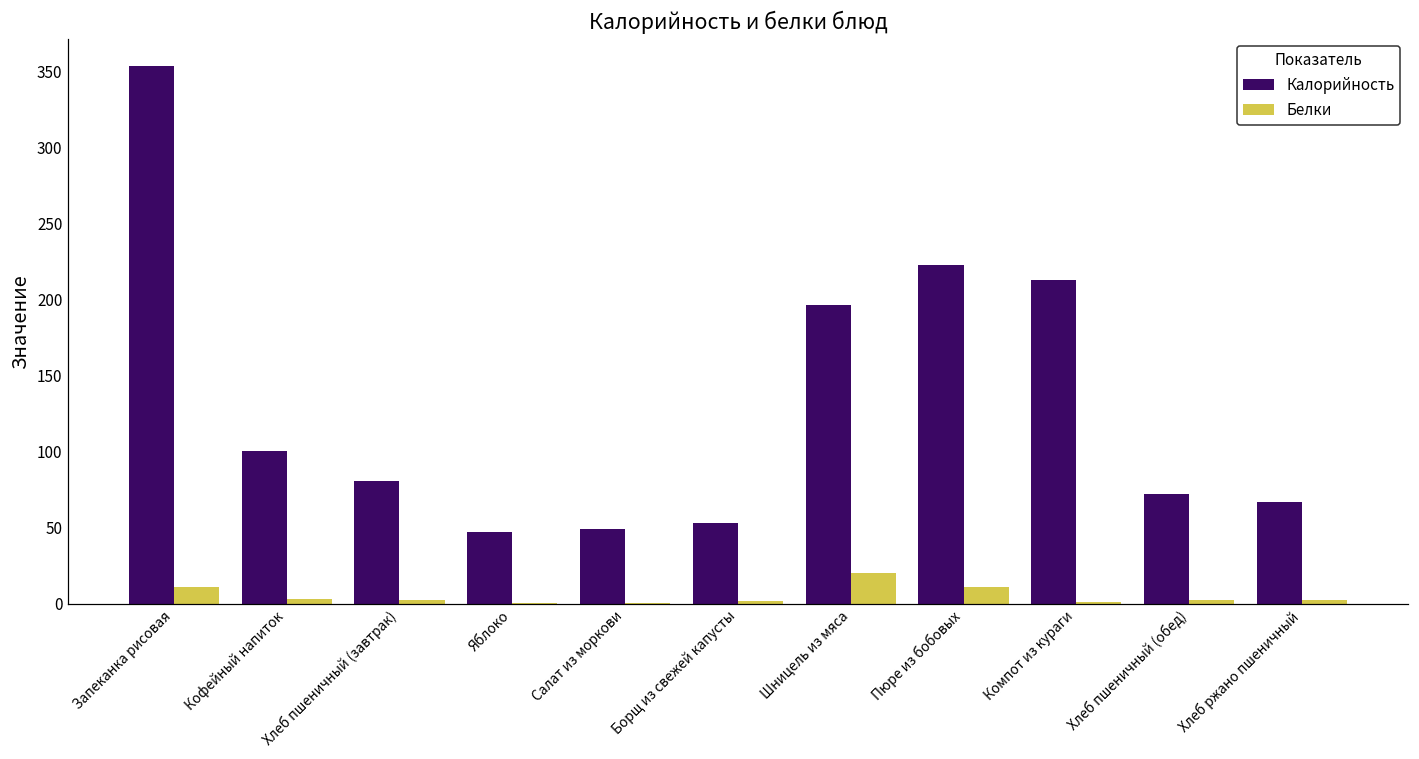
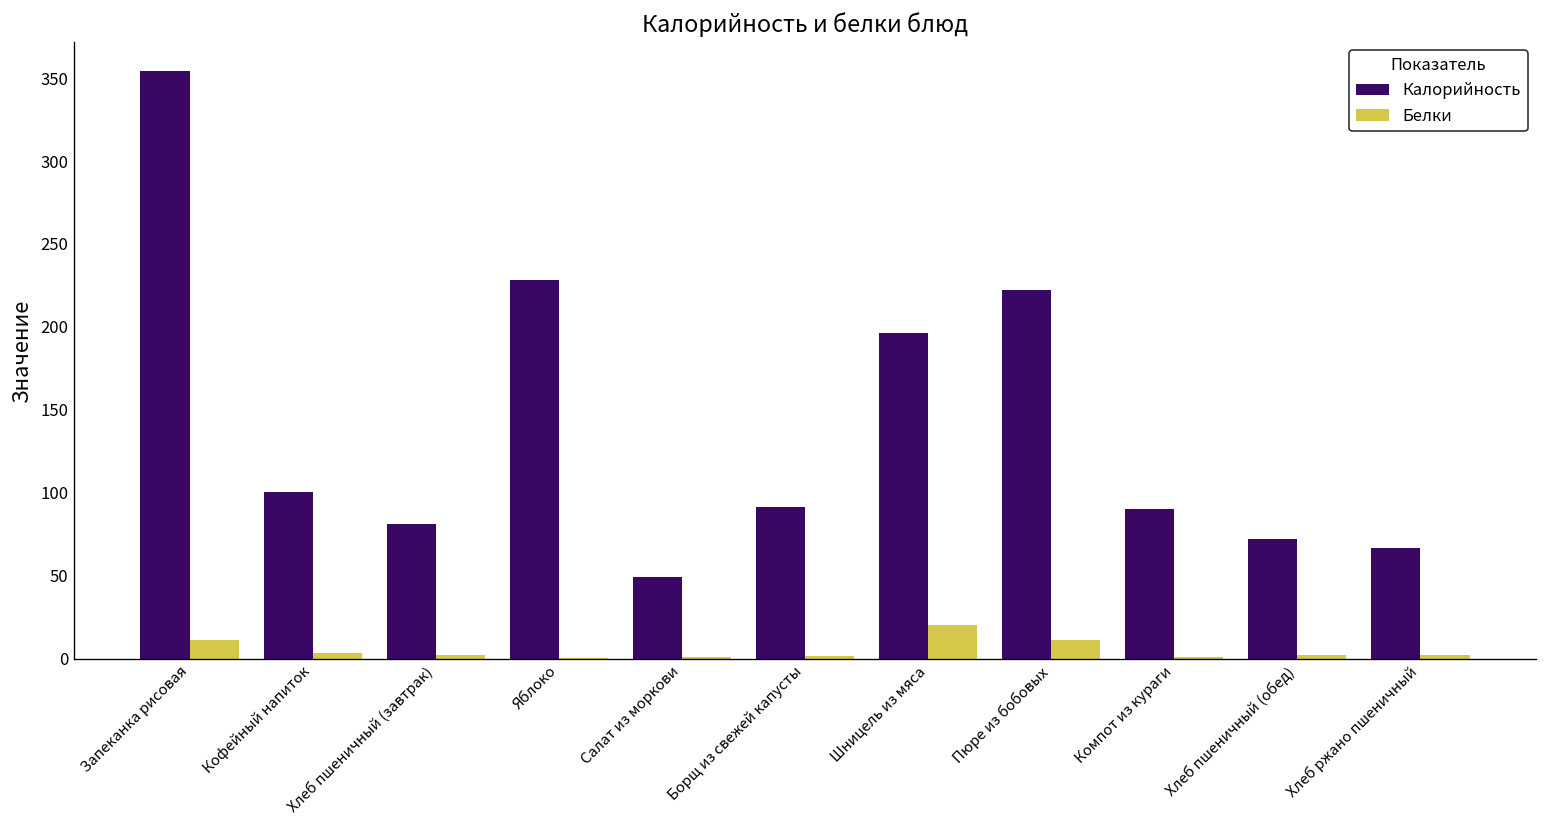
  {
    "Калорийность": {
      "Запеканка рисовая": 354,
      "Кофейный напиток": 101,
      "Хлеб пшеничный (завтрак)": 81,
-     "Яблоко": 47,
+     "Яблоко": 228,
      "Салат из моркови": 49,
-     "Борщ из свежей капусты": 53,
+     "Борщ из свежей капусты": 91,
      "Шницель из мяса": 196,
      "Пюре из бобовых": 223,
-     "Компот из кураги": 213,
+     "Компот из кураги": 90,
      "Хлеб пшеничный (обед)": 72,
      "Хлеб ржано пшеничный": 67
    },
    "Белки": {
      "Запеканка рисовая": 11,
      "Кофейный напиток": 3,
      "Хлеб пшеничный (завтрак)": 2,
      "Шницель из мяса": 20,
      "Пюре из бобовых": 11,
      "Хлеб пшеничный (обед)": 2,
      "Хлеб ржано пшеничный": 2
    }
  }
